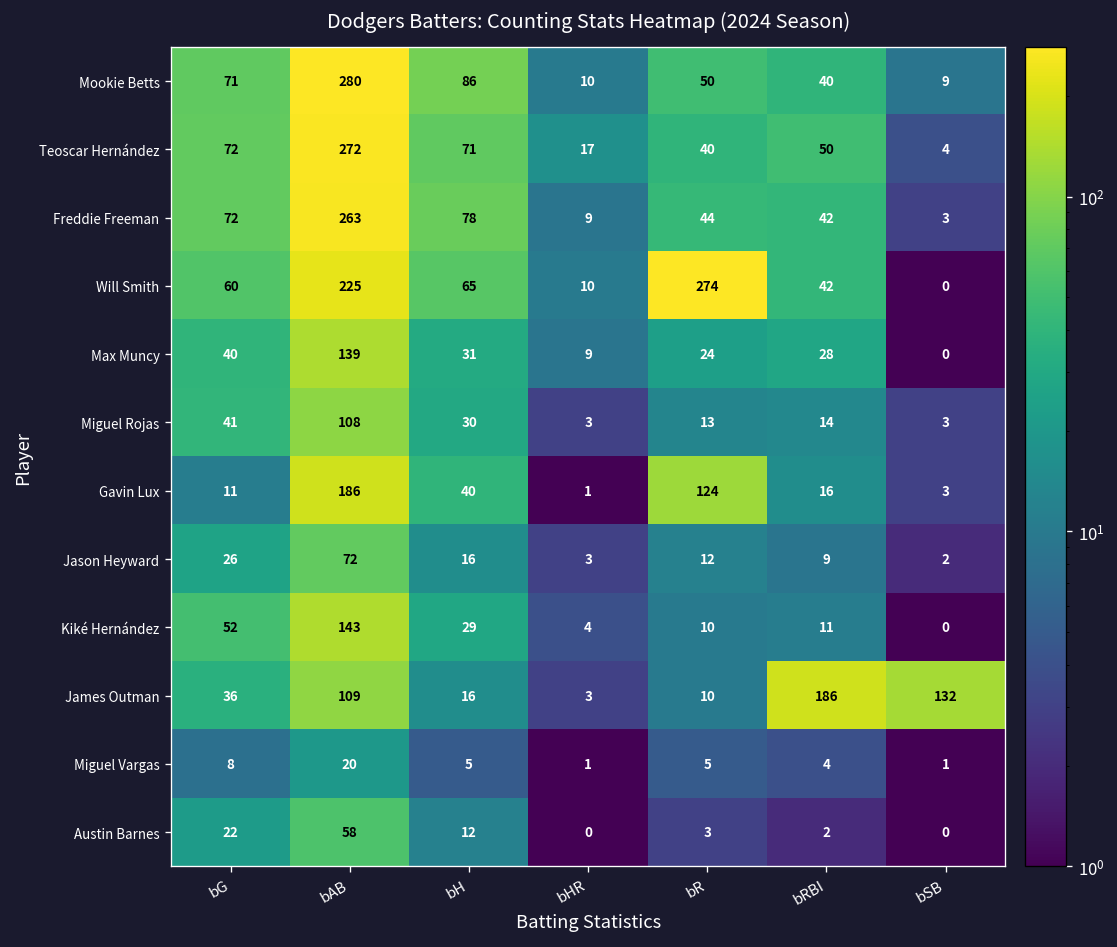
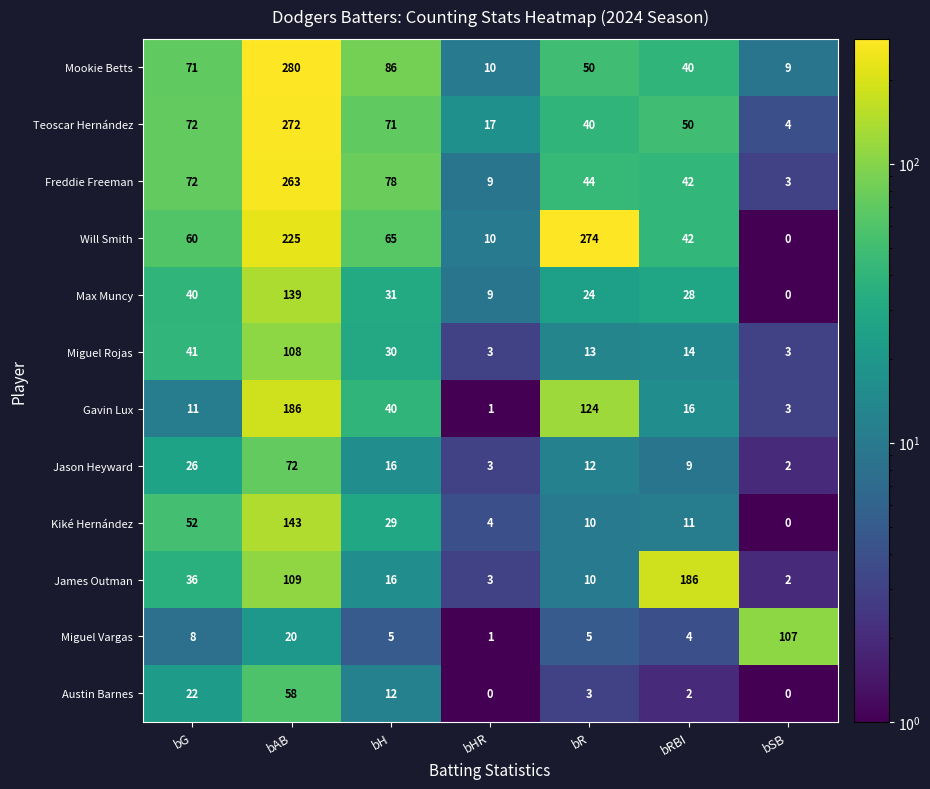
  {
    "Mookie Betts": {
      "bG": 71,
      "bAB": 280,
      "bH": 86,
      "bHR": 10,
      "bR": 50,
      "bRBI": 40,
      "bSB": 9
    },
    "Teoscar Hernández": {
      "bG": 72,
      "bAB": 272,
      "bH": 71,
      "bHR": 17,
      "bR": 40,
      "bRBI": 50,
      "bSB": 4
    },
    "Freddie Freeman": {
      "bG": 72,
      "bAB": 263,
      "bH": 78,
      "bHR": 9,
      "bR": 44,
      "bRBI": 42,
      "bSB": 3
    },
    "Will Smith": {
      "bG": 60,
      "bAB": 225,
      "bH": 65,
      "bHR": 10,
      "bR": 274,
      "bRBI": 42,
      "bSB": 0
    },
    "Max Muncy": {
      "bG": 40,
      "bAB": 139,
      "bH": 31,
      "bHR": 9,
      "bR": 24,
      "bRBI": 28,
      "bSB": 0
    },
    "Miguel Rojas": {
      "bG": 41,
      "bAB": 108,
      "bH": 30,
      "bHR": 3,
      "bR": 13,
      "bRBI": 14,
      "bSB": 3
    },
    "Gavin Lux": {
      "bG": 11,
      "bAB": 186,
      "bH": 40,
      "bHR": 1,
      "bR": 124,
      "bRBI": 16,
      "bSB": 3
    },
    "Jason Heyward": {
      "bG": 26,
      "bAB": 72,
      "bH": 16,
      "bHR": 3,
      "bR": 12,
      "bRBI": 9,
      "bSB": 2
    },
    "Kiké Hernández": {
      "bG": 52,
      "bAB": 143,
      "bH": 29,
      "bHR": 4,
      "bR": 10,
      "bRBI": 11,
      "bSB": 0
    },
    "James Outman": {
      "bG": 36,
      "bAB": 109,
      "bH": 16,
      "bHR": 3,
      "bR": 10,
      "bRBI": 186,
-     "bSB": 132
+     "bSB": 2
    },
    "Miguel Vargas": {
      "bG": 8,
      "bAB": 20,
      "bH": 5,
      "bHR": 1,
      "bR": 5,
      "bRBI": 4,
-     "bSB": 1
+     "bSB": 107
    },
    "Austin Barnes": {
      "bG": 22,
      "bAB": 58,
      "bH": 12,
      "bHR": 0,
      "bR": 3,
      "bRBI": 2,
      "bSB": 0
    }
  }
